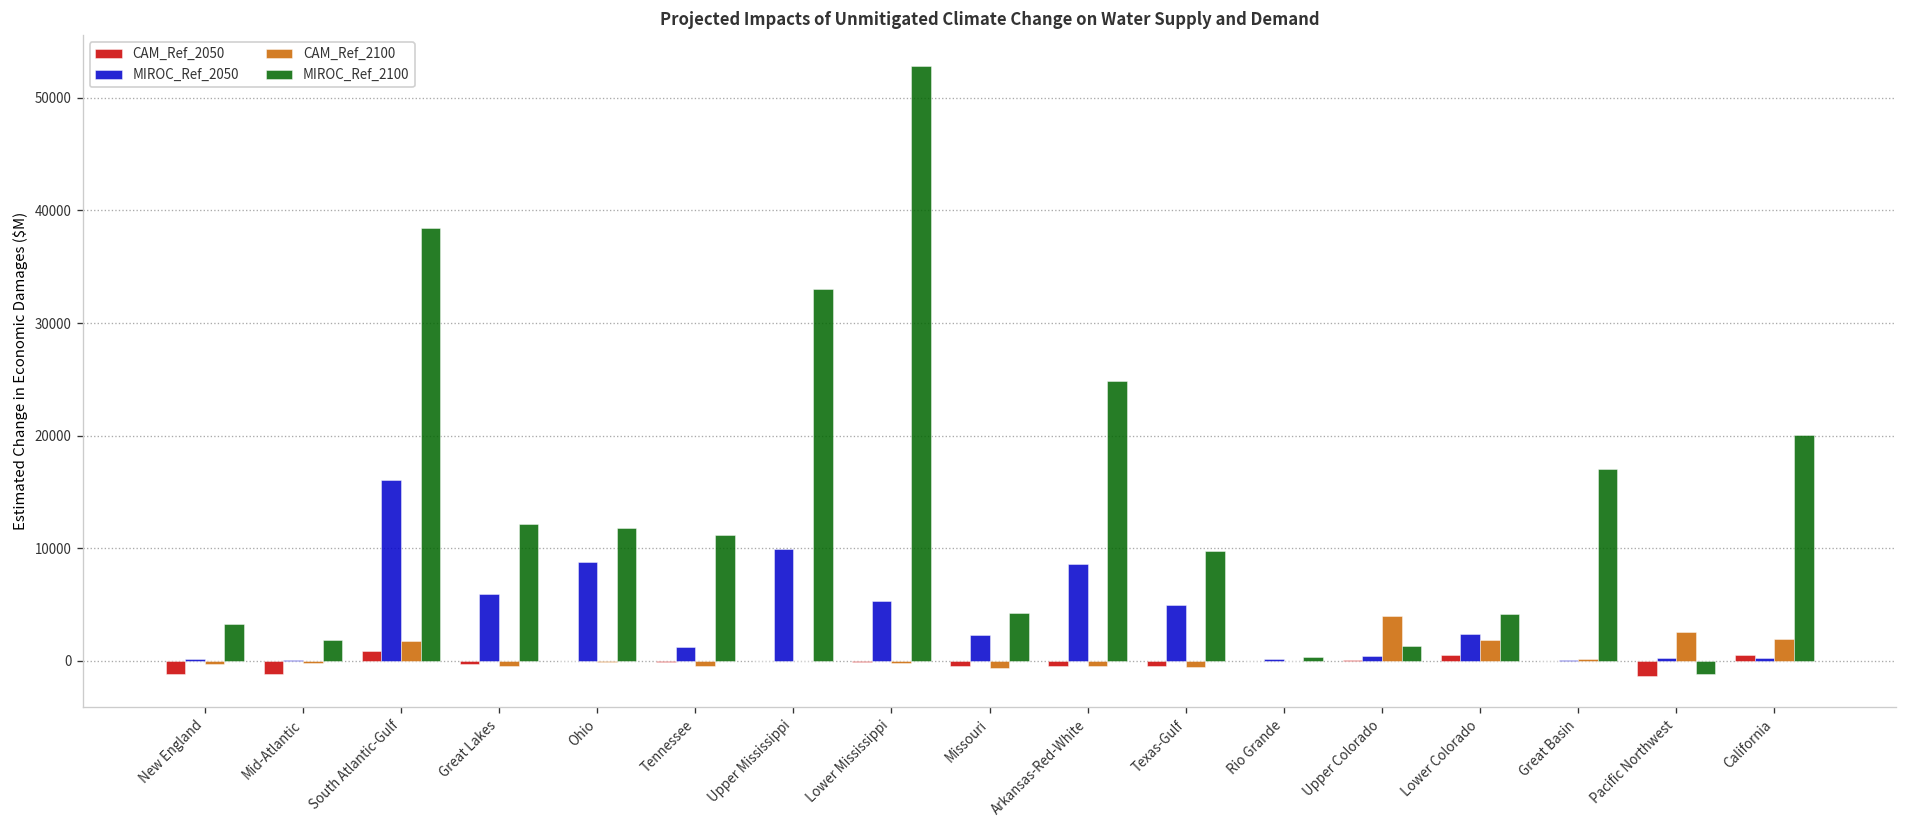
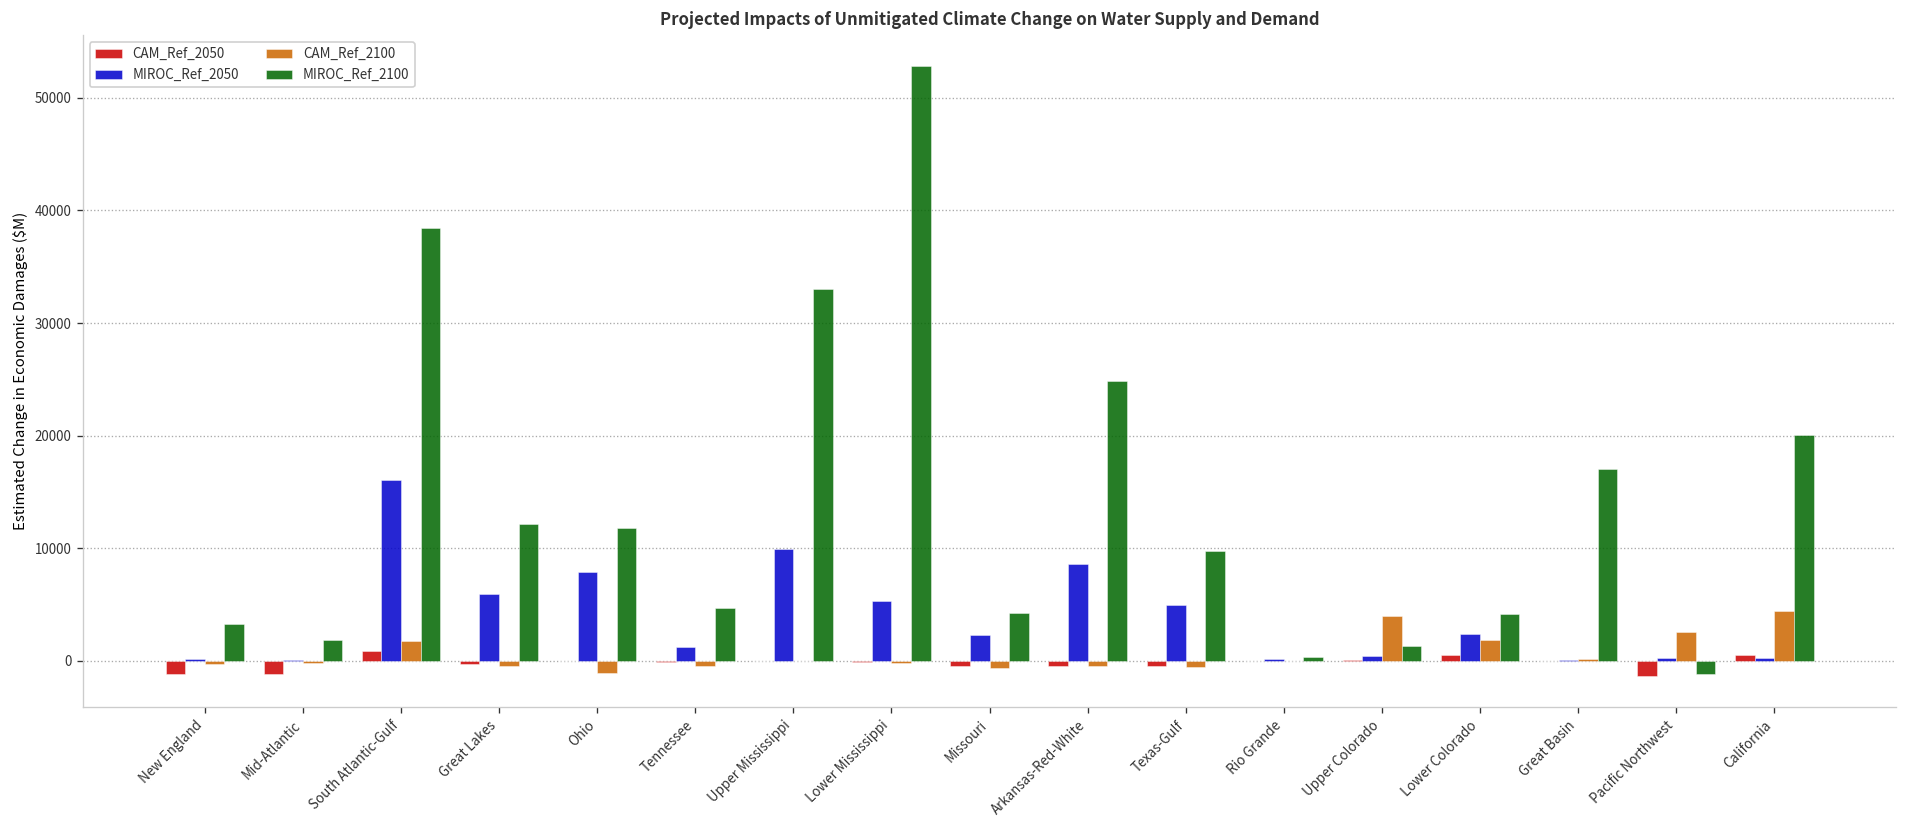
  {
    "CAM_Ref_2050": {
      "New England": -1000,
      "Mid-Atlantic": -1000,
      "South Atlantic-Gulf": 1000,
      "Missouri": 0,
      "Arkansas-Red-White": 0,
      "Texas-Gulf": 0,
      "Lower Colorado": 1000,
      "Pacific Northwest": -1000,
      "California": 0
    },
    "MIROC_Ref_2050": {
      "South Atlantic-Gulf": 16000,
      "Great Lakes": 6000,
-     "Ohio": 9000,
+     "Ohio": 8000,
      "Tennessee": 1000,
      "Upper Mississippi": 10000,
      "Lower Mississippi": 5000,
      "Missouri": 2000,
      "Arkansas-Red-White": 9000,
      "Texas-Gulf": 5000,
      "Upper Colorado": 0,
      "Lower Colorado": 2000,
      "Pacific Northwest": 0
    },
    "CAM_Ref_2100": {
      "South Atlantic-Gulf": 2000,
      "Great Lakes": 0,
-     "Ohio": 0,
+     "Ohio": -1000,
      "Tennessee": 0,
      "Missouri": -1000,
      "Arkansas-Red-White": 0,
      "Texas-Gulf": -1000,
      "Upper Colorado": 4000,
      "Lower Colorado": 2000,
      "Pacific Northwest": 3000,
-     "California": 2000
+     "California": 4000
    },
    "MIROC_Ref_2100": {
      "New England": 3000,
      "Mid-Atlantic": 2000,
      "South Atlantic-Gulf": 38000,
      "Great Lakes": 12000,
      "Ohio": 12000,
-     "Tennessee": 11000,
+     "Tennessee": 5000,
      "Upper Mississippi": 33000,
      "Lower Mississippi": 53000,
      "Missouri": 4000,
      "Arkansas-Red-White": 25000,
      "Texas-Gulf": 10000,
      "Rio Grande": 0,
      "Upper Colorado": 1000,
      "Lower Colorado": 4000,
      "Great Basin": 17000,
      "Pacific Northwest": -1000,
      "California": 20000
    }
  }
